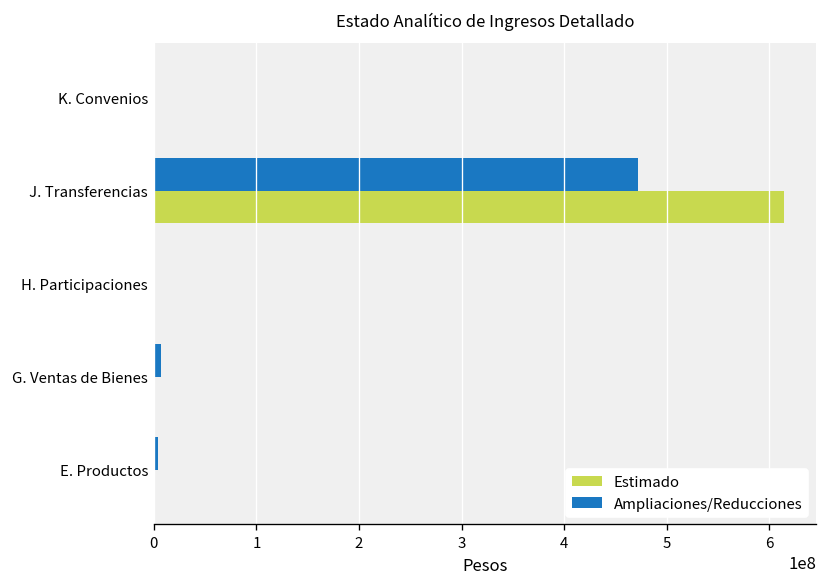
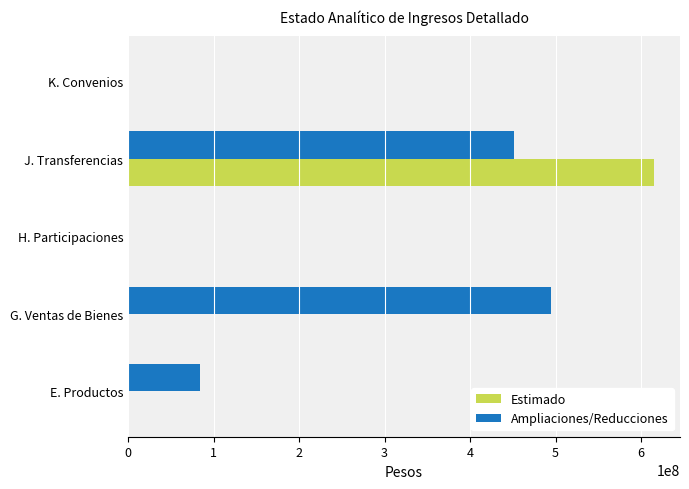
  {
    "Estimado": {
      "K. Convenios": 0,
      "J. Transferencias": 610000000,
      "H. Participaciones": 0,
      "G. Ventas de Bienes": 0,
      "E. Productos": 0
    },
    "Ampliaciones/Reducciones": {
      "K. Convenios": 0,
-     "J. Transferencias": 470000000,
+     "J. Transferencias": 450000000,
      "H. Participaciones": 0,
-     "G. Ventas de Bienes": 10000000,
-     "E. Productos": 0
+     "G. Ventas de Bienes": 490000000,
+     "E. Productos": 80000000
    }
  }
